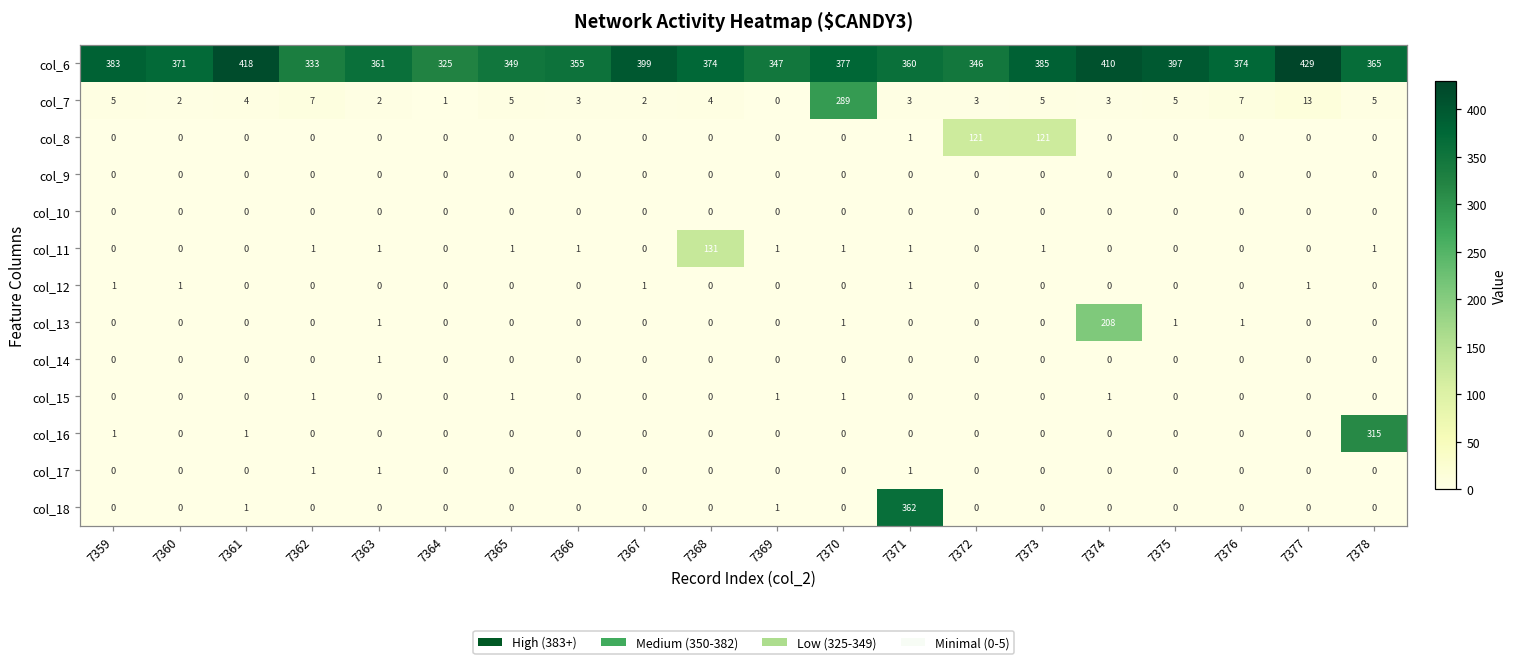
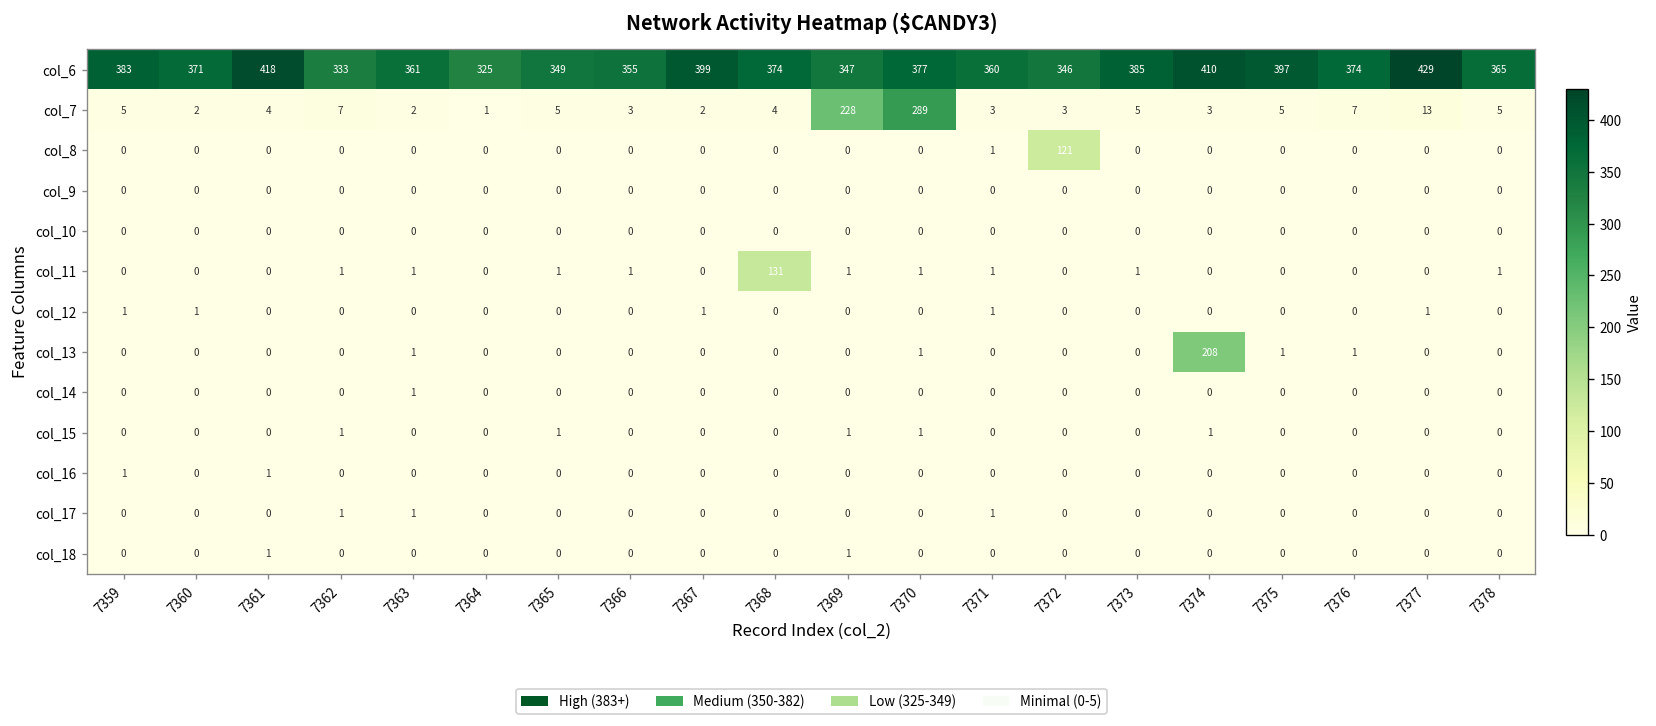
  {
    "col_7": {
      "7359": 5,
      "7360": 2,
      "7361": 4,
      "7362": 7,
      "7363": 2,
      "7364": 1,
      "7365": 5,
      "7366": 3,
      "7367": 2,
      "7368": 4,
-     "7369": 0,
+     "7369": 228,
      "7370": 289,
      "7371": 3,
      "7372": 3,
      "7373": 5,
      "7374": 3,
      "7375": 5,
      "7376": 7,
      "7377": 13,
      "7378": 5
    },
    "col_8": {
      "7359": 0,
      "7360": 0,
      "7361": 0,
      "7362": 0,
      "7363": 0,
      "7364": 0,
      "7365": 0,
      "7366": 0,
      "7367": 0,
      "7368": 0,
      "7369": 0,
      "7370": 0,
      "7371": 1,
      "7372": 121,
-     "7373": 121,
+     "7373": 0,
      "7374": 0,
      "7375": 0,
      "7376": 0,
      "7377": 0,
      "7378": 0
    },
    "col_16": {
      "7359": 1,
      "7360": 0,
      "7361": 1,
      "7362": 0,
      "7363": 0,
      "7364": 0,
      "7365": 0,
      "7366": 0,
      "7367": 0,
      "7368": 0,
      "7369": 0,
      "7370": 0,
      "7371": 0,
      "7372": 0,
      "7373": 0,
      "7374": 0,
      "7375": 0,
      "7376": 0,
      "7377": 0,
-     "7378": 315
+     "7378": 0
    },
    "col_18": {
      "7359": 0,
      "7360": 0,
      "7361": 1,
      "7362": 0,
      "7363": 0,
      "7364": 0,
      "7365": 0,
      "7366": 0,
      "7367": 0,
      "7368": 0,
      "7369": 1,
      "7370": 0,
-     "7371": 362,
+     "7371": 0,
      "7372": 0,
      "7373": 0,
      "7374": 0,
      "7375": 0,
      "7376": 0,
      "7377": 0,
      "7378": 0
    }
  }
